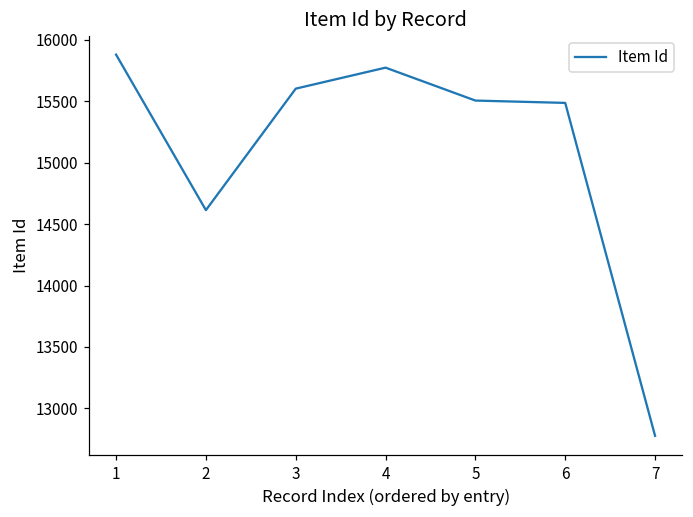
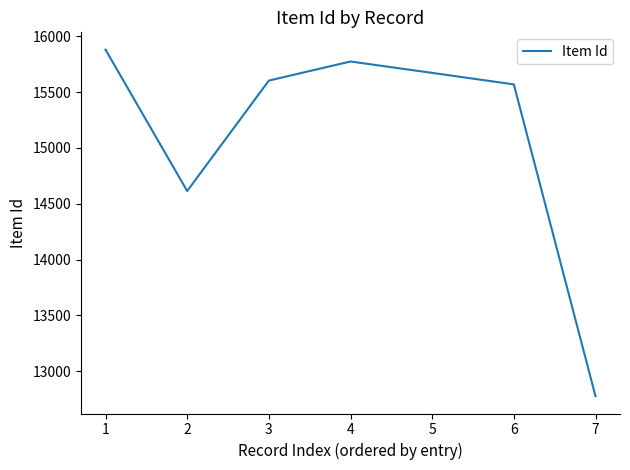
  {
    "1": 15880,
    "2": 14610,
    "3": 15600,
    "4": 15770,
-   "5": 15510,
-   "6": 15490,
+   "5": 15670,
+   "6": 15570,
    "7": 12780
  }
